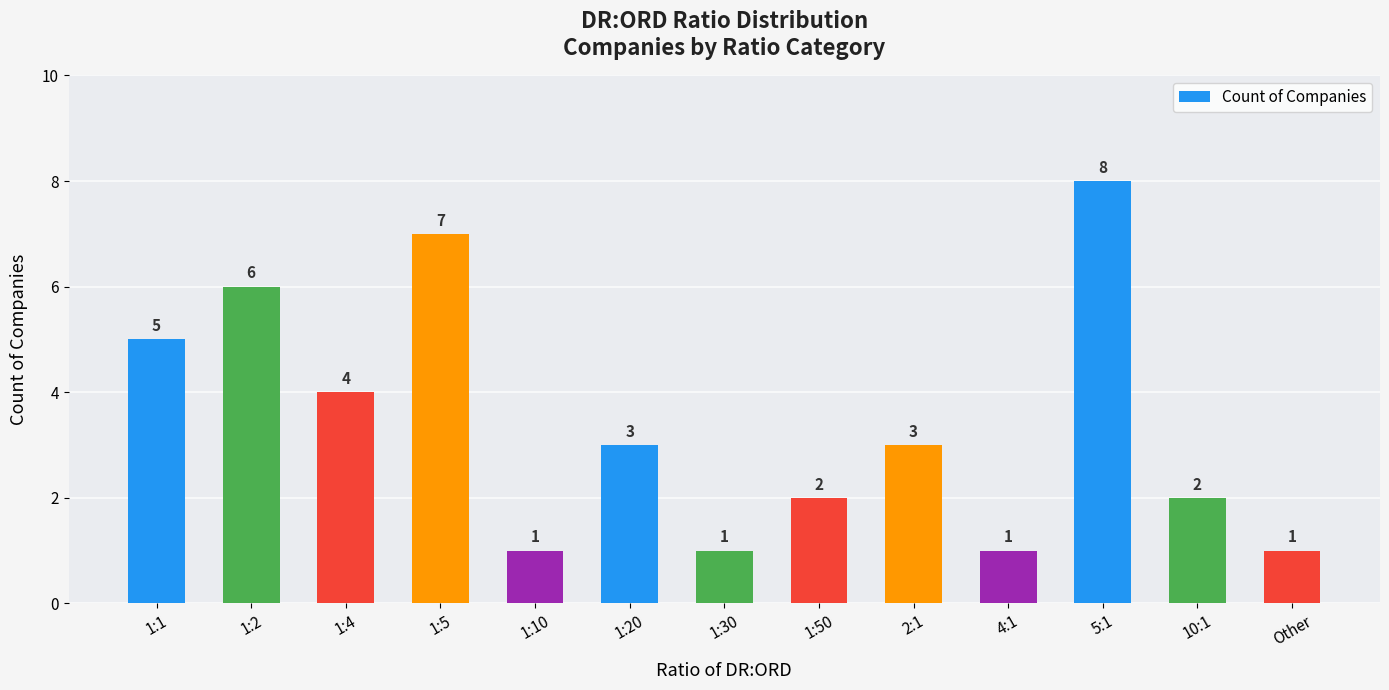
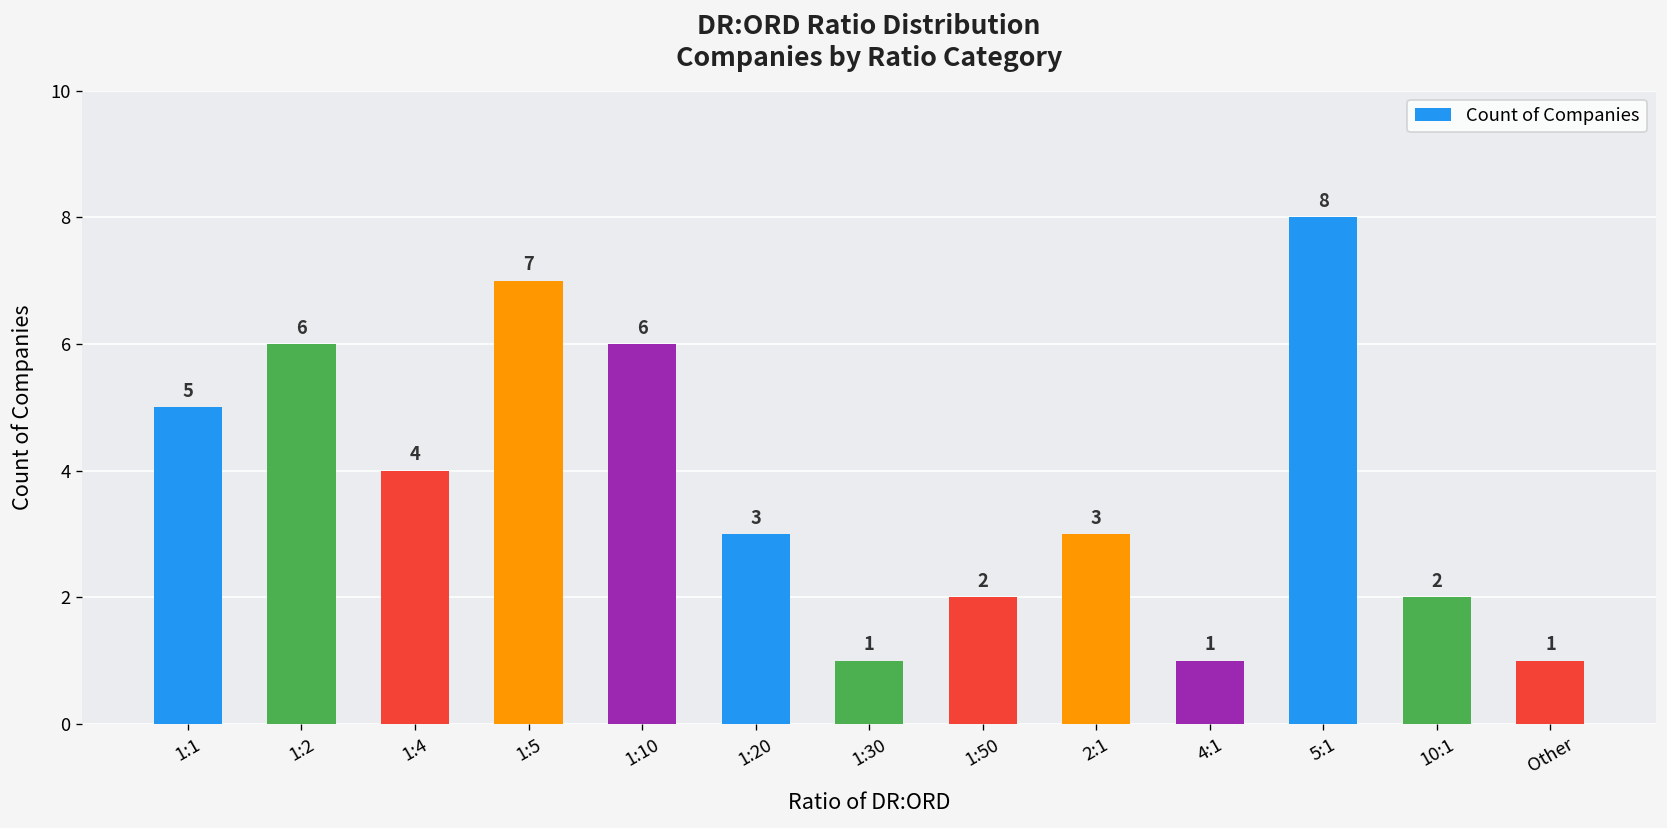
  {
    "1:1": 5,
    "1:2": 6,
    "1:4": 4,
    "1:5": 7,
-   "1:10": 1,
+   "1:10": 6,
    "1:20": 3,
    "1:30": 1,
    "1:50": 2,
    "2:1": 3,
    "4:1": 1,
    "5:1": 8,
    "10:1": 2,
    "Other": 1
  }
